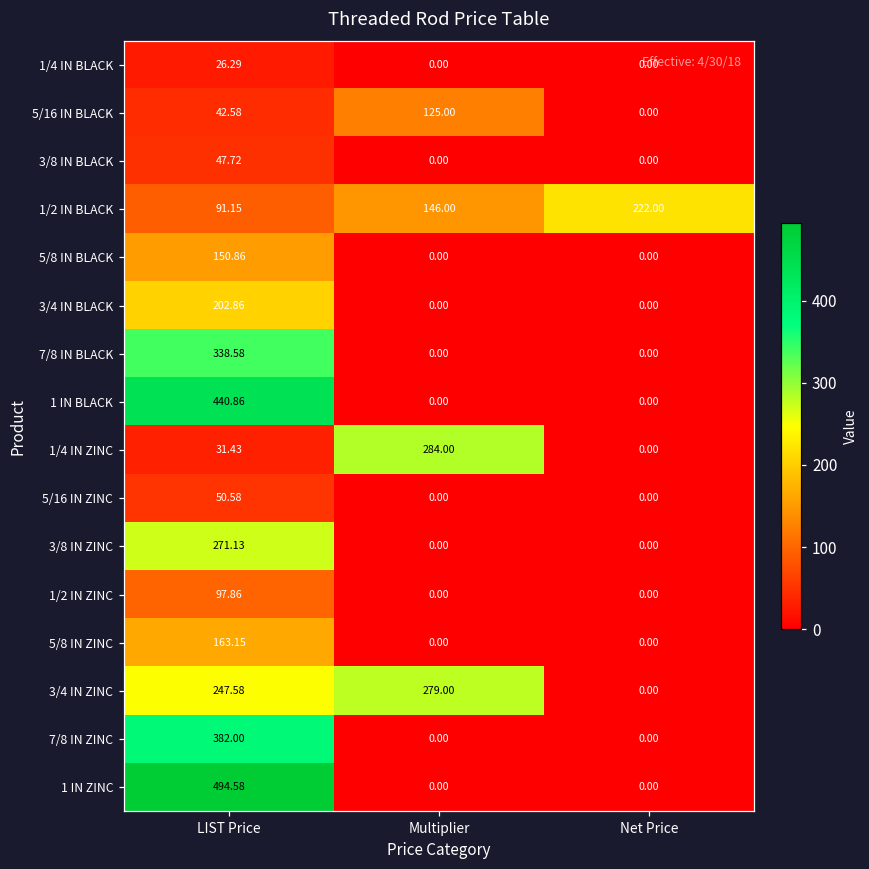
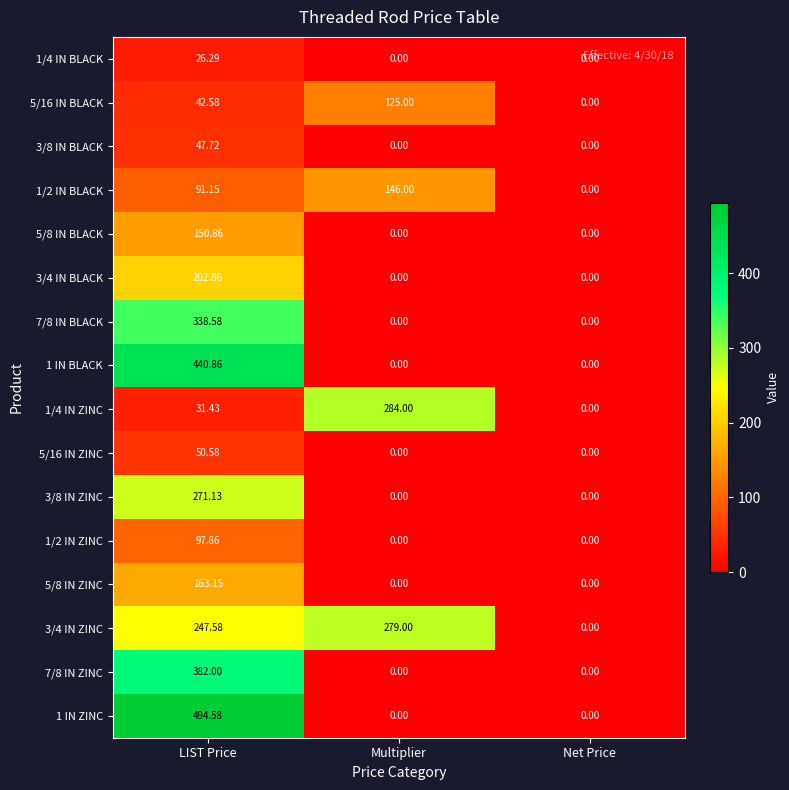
  {
    "1/4 IN BLACK": {
      "LIST Price": 26.29,
      "Multiplier": 0.00
    },
    "5/16 IN BLACK": {
      "LIST Price": 42.58,
      "Multiplier": 125.00,
      "Net Price": 0.00
    },
    "3/8 IN BLACK": {
      "LIST Price": 47.72,
      "Multiplier": 0.00,
      "Net Price": 0.00
    },
    "1/2 IN BLACK": {
      "LIST Price": 91.15,
      "Multiplier": 146.00,
-     "Net Price": 222.00
+     "Net Price": 0.00
    },
    "5/8 IN BLACK": {
      "LIST Price": 150.86,
      "Multiplier": 0.00,
      "Net Price": 0.00
    },
    "3/4 IN BLACK": {
      "LIST Price": 202.86,
      "Multiplier": 0.00,
      "Net Price": 0.00
    },
    "7/8 IN BLACK": {
      "LIST Price": 338.58,
      "Multiplier": 0.00,
      "Net Price": 0.00
    },
    "1 IN BLACK": {
      "LIST Price": 440.86,
      "Multiplier": 0.00,
      "Net Price": 0.00
    },
    "1/4 IN ZINC": {
      "LIST Price": 31.43,
      "Multiplier": 284.00,
      "Net Price": 0.00
    },
    "5/16 IN ZINC": {
      "LIST Price": 50.58,
      "Multiplier": 0.00,
      "Net Price": 0.00
    },
    "3/8 IN ZINC": {
      "LIST Price": 271.13,
      "Multiplier": 0.00,
      "Net Price": 0.00
    },
    "1/2 IN ZINC": {
      "LIST Price": 97.86,
      "Multiplier": 0.00,
      "Net Price": 0.00
    },
    "5/8 IN ZINC": {
      "LIST Price": 163.15,
      "Multiplier": 0.00,
      "Net Price": 0.00
    },
    "3/4 IN ZINC": {
      "LIST Price": 247.58,
      "Multiplier": 279.00,
      "Net Price": 0.00
    },
    "7/8 IN ZINC": {
      "LIST Price": 382.00,
      "Multiplier": 0.00,
      "Net Price": 0.00
    },
    "1 IN ZINC": {
      "LIST Price": 494.58,
      "Multiplier": 0.00,
      "Net Price": 0.00
    }
  }
